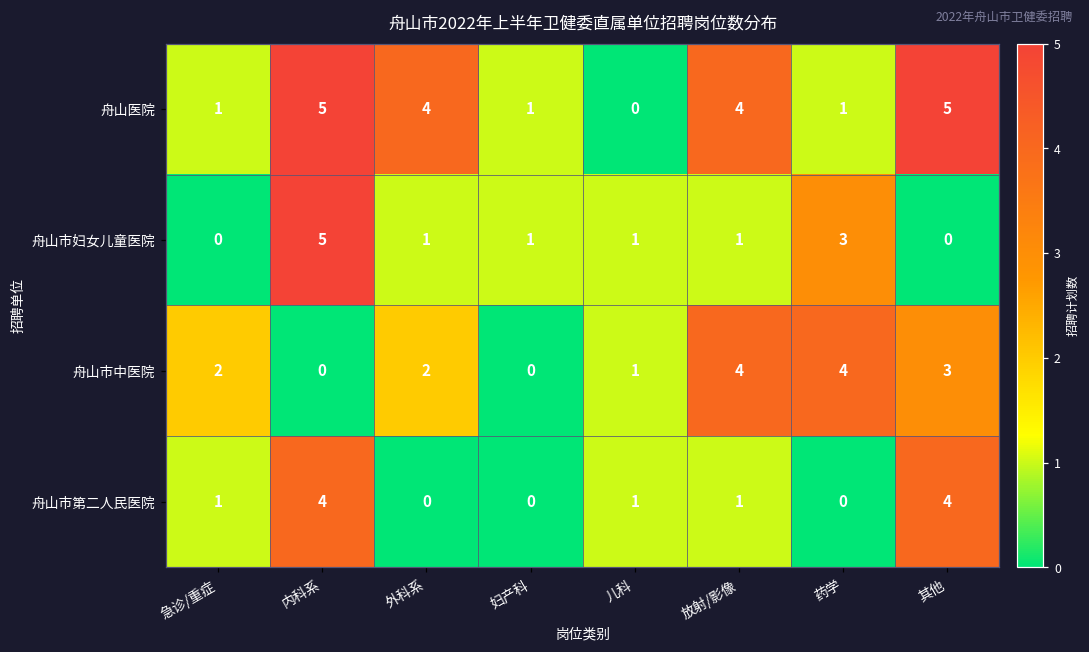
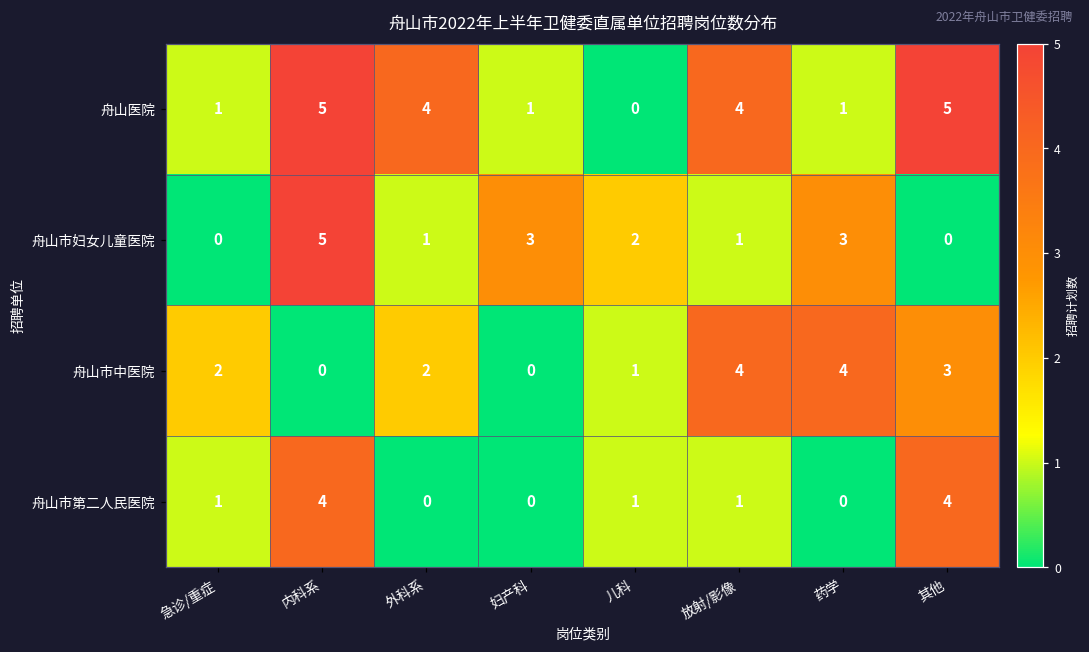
  {
    "舟山医院": {
      "急诊/重症": 1,
      "内科系": 5,
      "外科系": 4,
      "妇产科": 1,
      "儿科": 0,
      "放射/影像": 4,
      "药学": 1,
      "其他": 5
    },
    "舟山市妇女儿童医院": {
      "急诊/重症": 0,
      "内科系": 5,
      "外科系": 1,
-     "妇产科": 1,
-     "儿科": 1,
+     "妇产科": 3,
+     "儿科": 2,
      "放射/影像": 1,
      "药学": 3,
      "其他": 0
    },
    "舟山市中医院": {
      "急诊/重症": 2,
      "内科系": 0,
      "外科系": 2,
      "妇产科": 0,
      "儿科": 1,
      "放射/影像": 4,
      "药学": 4,
      "其他": 3
    },
    "舟山市第二人民医院": {
      "急诊/重症": 1,
      "内科系": 4,
      "外科系": 0,
      "妇产科": 0,
      "儿科": 1,
      "放射/影像": 1,
      "药学": 0,
      "其他": 4
    }
  }
